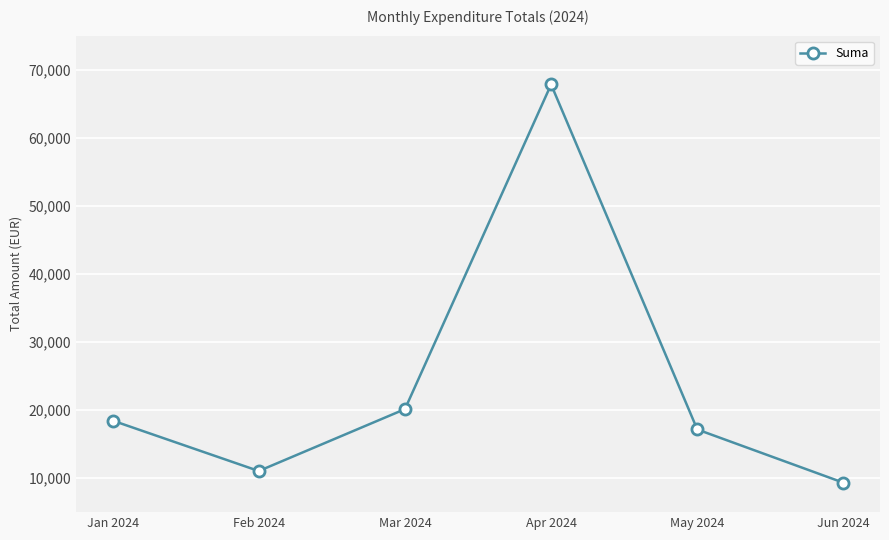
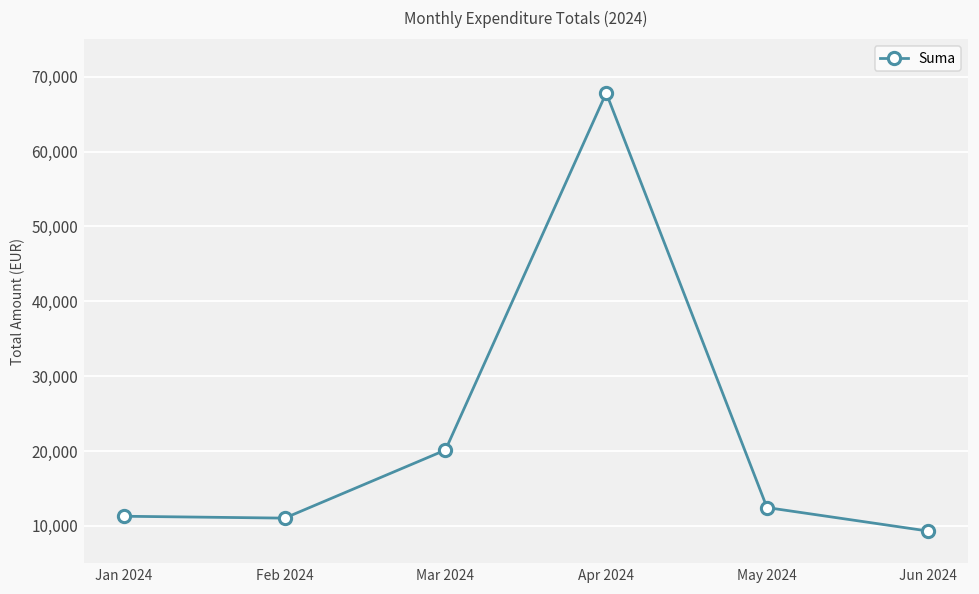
  {
-   "Jan 2024": "18,000",
+   "Jan 2024": "11,000",
    "Feb 2024": "11,000",
    "Mar 2024": "20,000",
    "Apr 2024": "68,000",
-   "May 2024": "17,000",
+   "May 2024": "12,000",
    "Jun 2024": "9,000"
  }
